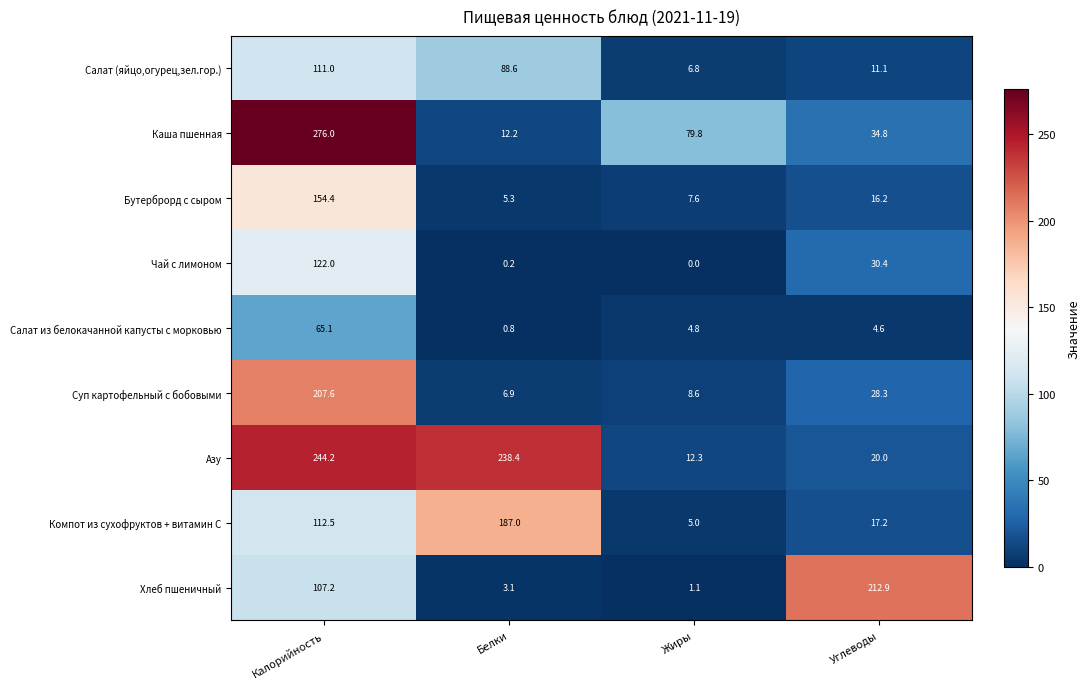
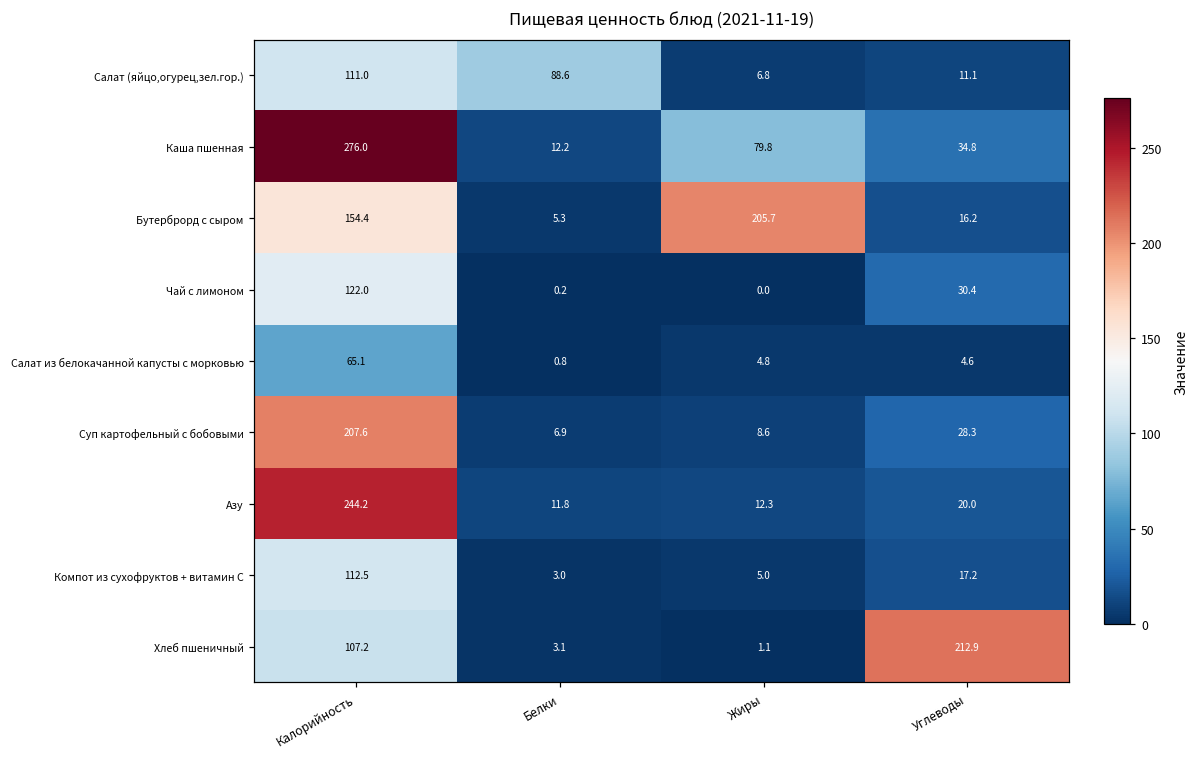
  {
    "Салат (яйцо,огурец,зел.гор.)": {
      "Калорийность": 111.0,
      "Белки": 88.6,
      "Жиры": 6.8,
      "Углеводы": 11.1
    },
    "Каша пшенная": {
      "Калорийность": 276.0,
      "Белки": 12.2,
      "Жиры": 79.8,
      "Углеводы": 34.8
    },
    "Бутерброрд с сыром": {
      "Калорийность": 154.4,
      "Белки": 5.3,
-     "Жиры": 7.6,
+     "Жиры": 205.7,
      "Углеводы": 16.2
    },
    "Чай с лимоном": {
      "Калорийность": 122.0,
      "Белки": 0.2,
      "Жиры": 0.0,
      "Углеводы": 30.4
    },
    "Салат из белокачанной капусты с морковью": {
      "Калорийность": 65.1,
      "Белки": 0.8,
      "Жиры": 4.8,
      "Углеводы": 4.6
    },
    "Суп картофельный с бобовыми": {
      "Калорийность": 207.6,
      "Белки": 6.9,
      "Жиры": 8.6,
      "Углеводы": 28.3
    },
    "Азу": {
      "Калорийность": 244.2,
-     "Белки": 238.4,
+     "Белки": 11.8,
      "Жиры": 12.3,
      "Углеводы": 20.0
    },
    "Компот из сухофруктов + витамин С": {
      "Калорийность": 112.5,
-     "Белки": 187.0,
+     "Белки": 3.0,
      "Жиры": 5.0,
      "Углеводы": 17.2
    },
    "Хлеб пшеничный": {
      "Калорийность": 107.2,
      "Белки": 3.1,
      "Жиры": 1.1,
      "Углеводы": 212.9
    }
  }
